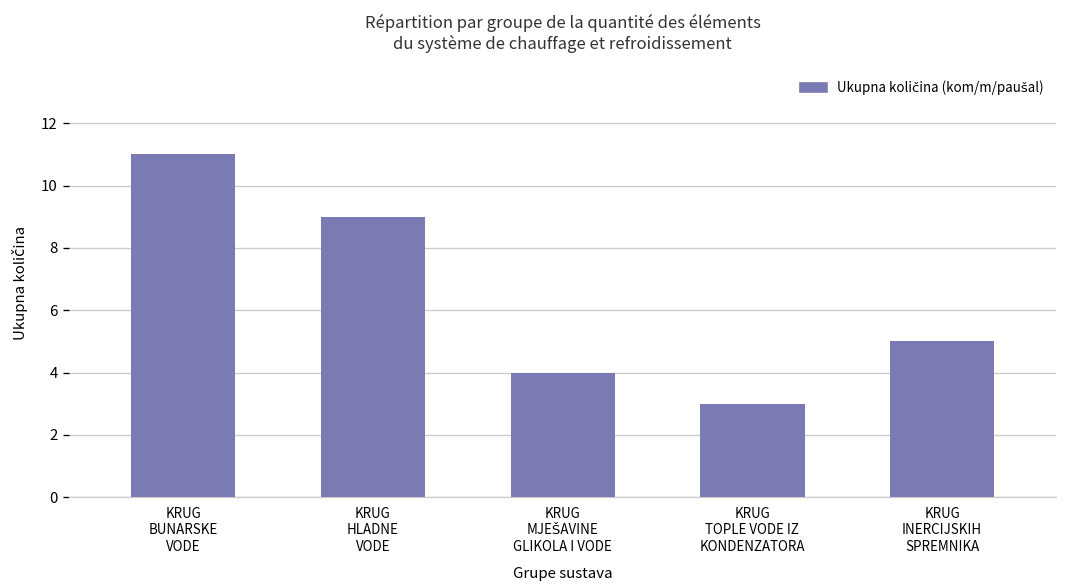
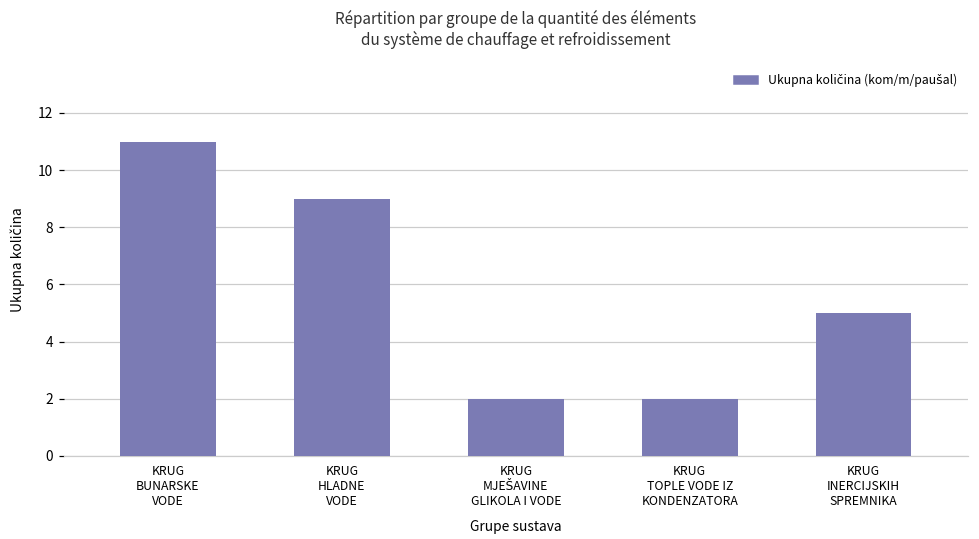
  {
    "KRUG BUNARSKE VODE": 11,
    "KRUG HLADNE VODE": 9,
-   "KRUG MJEŠAVINE GLIKOLA I VODE": 4,
-   "KRUG TOPLE VODE IZ KONDENZATORA": 3,
+   "KRUG MJEŠAVINE GLIKOLA I VODE": 2,
+   "KRUG TOPLE VODE IZ KONDENZATORA": 2,
    "KRUG INERCIJSKIH SPREMNIKA": 5
  }
